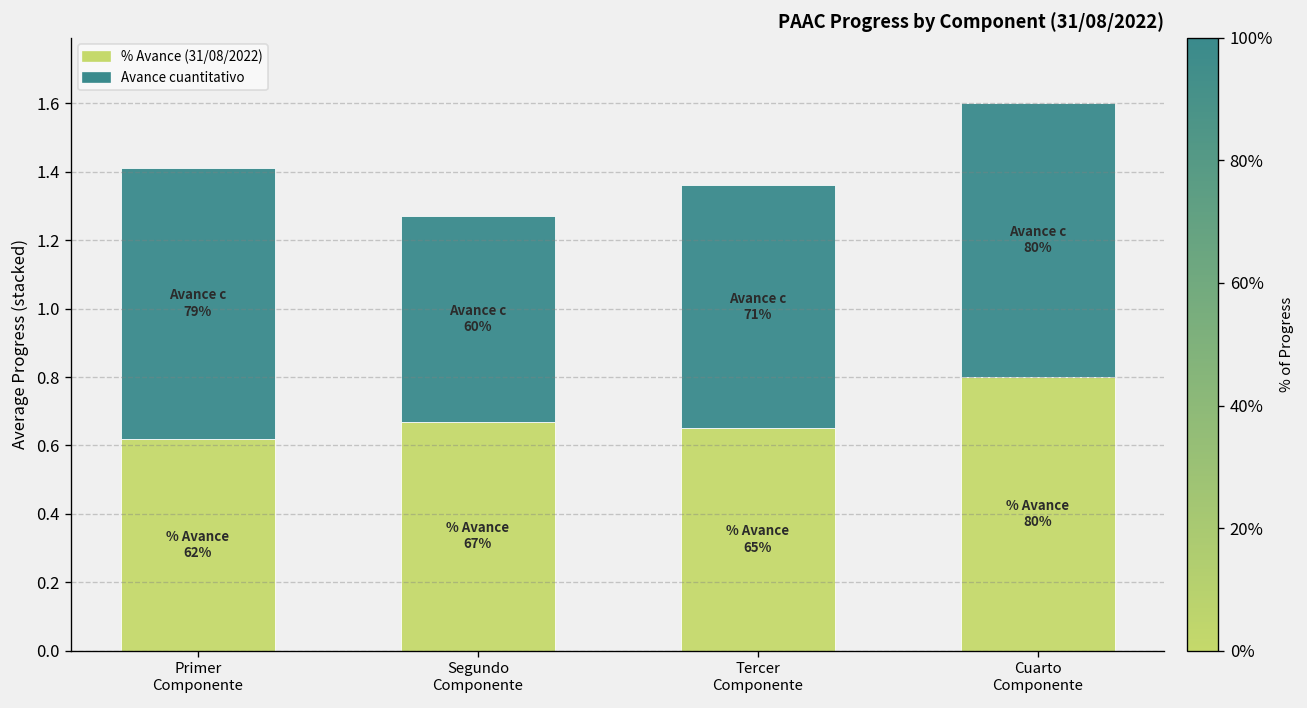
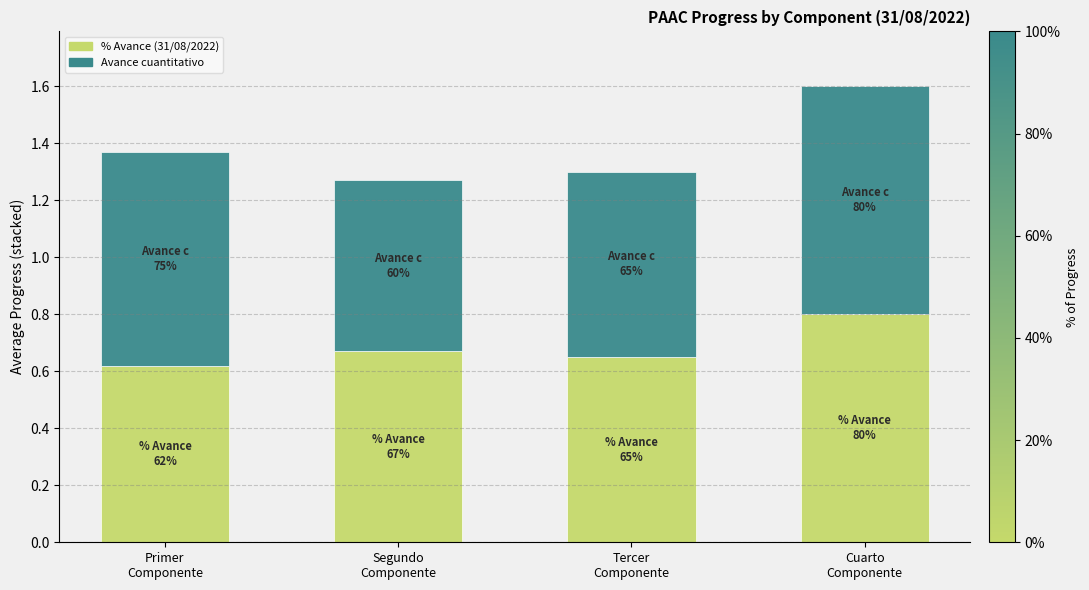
  {
    "% Avance (31/08/2022)": {
      "Primer Componente": "62%",
      "Segundo Componente": "67%",
      "Tercer Componente": "65%",
      "Cuarto Componente": "80%"
    },
    "Avance cuantitativo": {
-     "Primer Componente": "79%",
+     "Primer Componente": "75%",
      "Segundo Componente": "60%",
-     "Tercer Componente": "71%",
+     "Tercer Componente": "65%",
      "Cuarto Componente": "80%"
    }
  }
